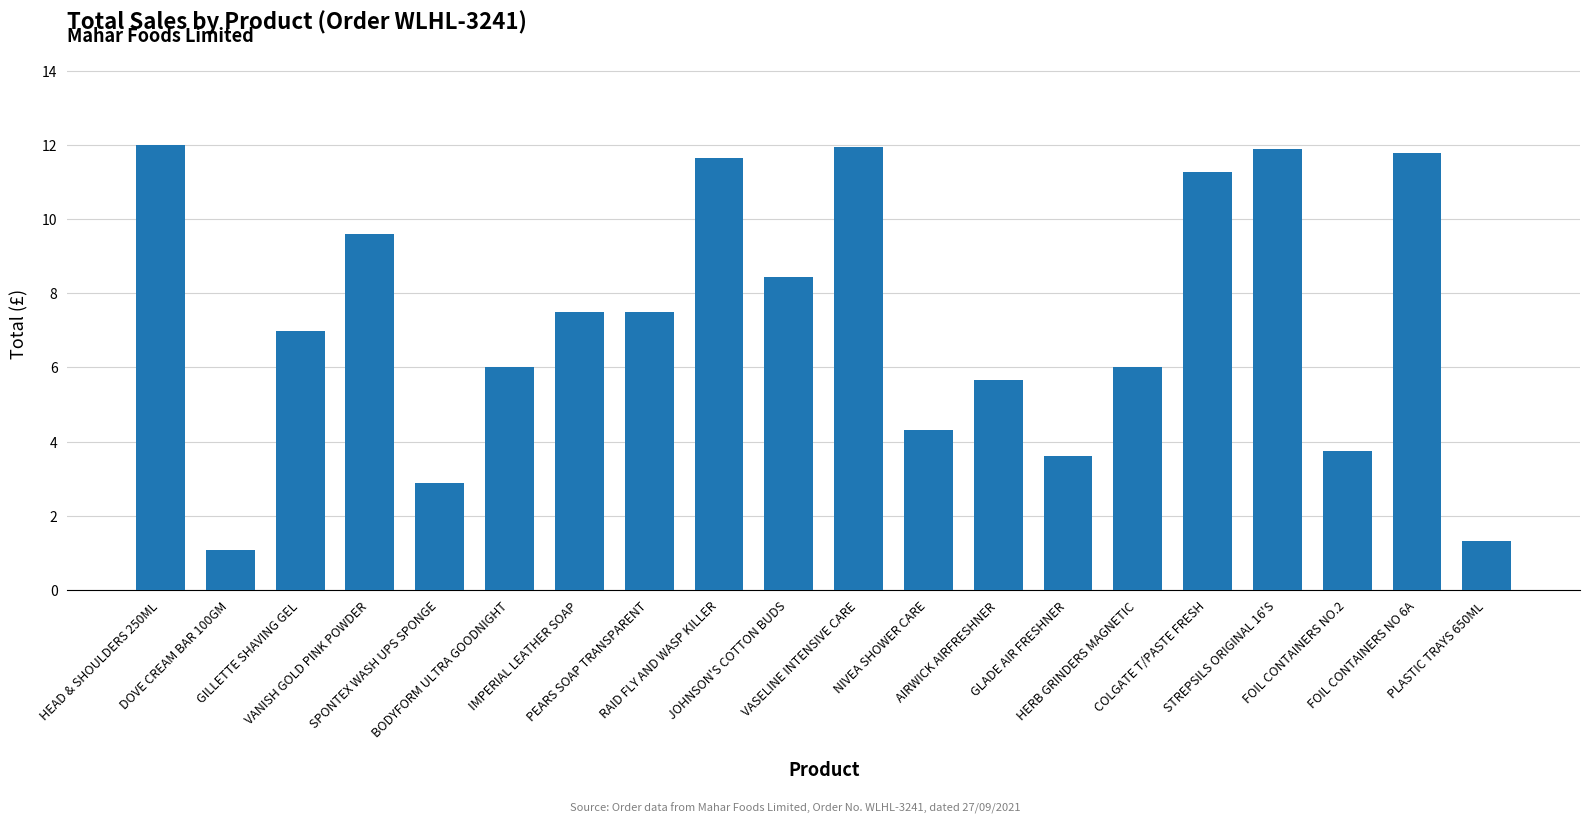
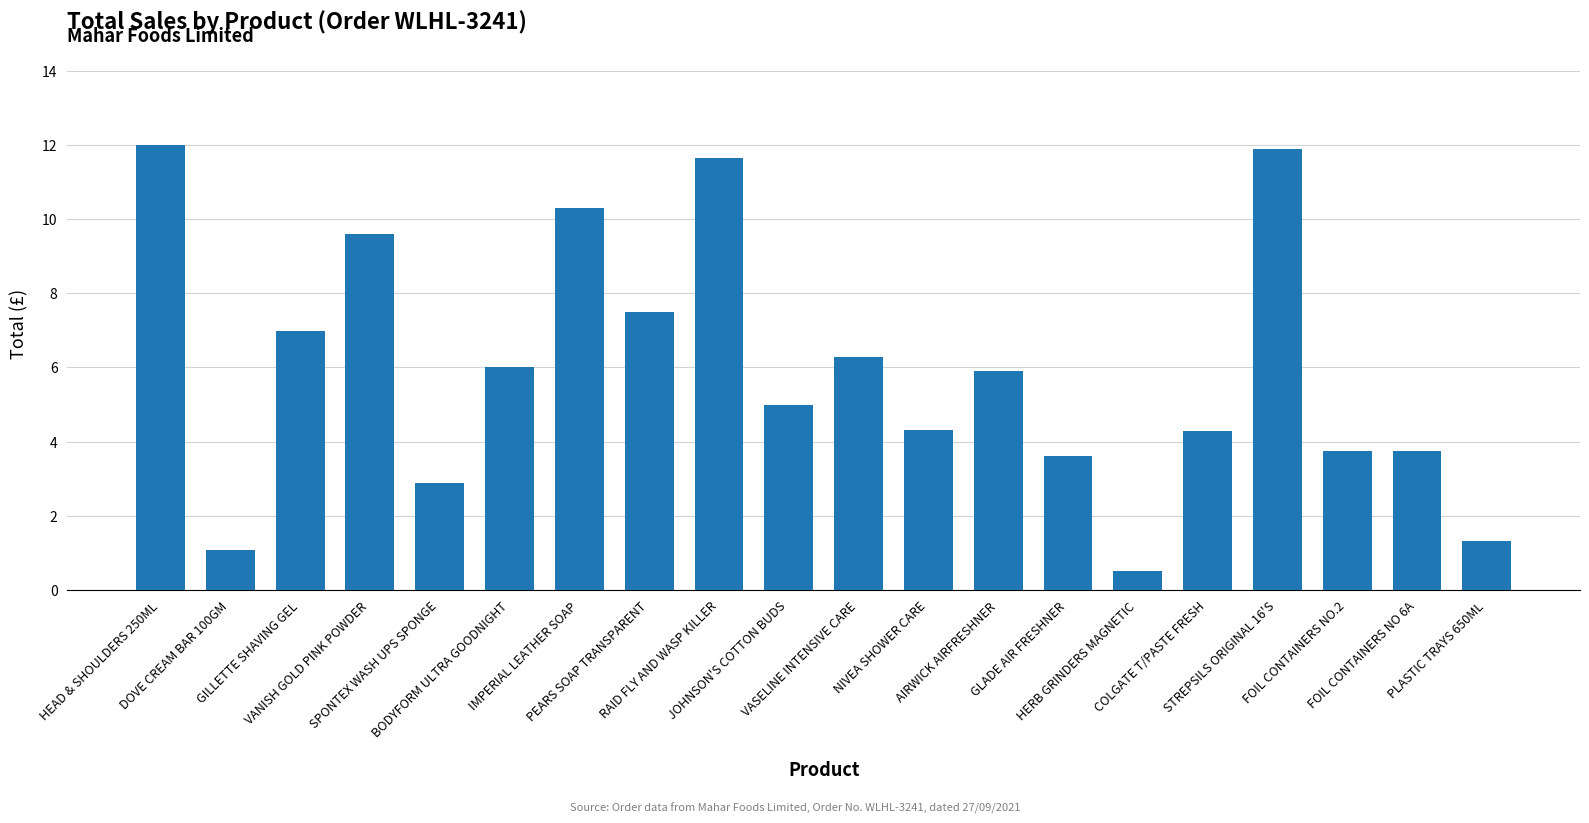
  {
    "HEAD & SHOULDERS 250ML": 12.0,
    "DOVE CREAM BAR 100GM": 1.1,
    "GILLETTE SHAVING GEL": 7.0,
    "VANISH GOLD PINK POWDER": 9.6,
    "SPONTEX WASH UPS SPONGE": 2.9,
    "BODYFORM ULTRA GOODNIGHT": 6.0,
-   "IMPERIAL LEATHER SOAP": 7.5,
+   "IMPERIAL LEATHER SOAP": 10.3,
    "PEARS SOAP TRANSPARENT": 7.5,
    "RAID FLY AND WASP KILLER": 11.7,
-   "JOHNSON'S COTTON BUDS": 8.4,
-   "VASELINE INTENSIVE CARE": 12.0,
+   "JOHNSON'S COTTON BUDS": 5.0,
+   "VASELINE INTENSIVE CARE": 6.3,
    "NIVEA SHOWER CARE": 4.3,
-   "AIRWICK AIRFRESHNER": 5.7,
+   "AIRWICK AIRFRESHNER": 5.9,
    "GLADE AIR FRESHNER": 3.6,
-   "HERB GRINDERS MAGNETIC": 6.0,
-   "COLGATE T/PASTE FRESH": 11.3,
+   "HERB GRINDERS MAGNETIC": 0.5,
+   "COLGATE T/PASTE FRESH": 4.3,
    "STREPSILS ORIGINAL 16'S": 11.9,
    "FOIL CONTAINERS NO.2": 3.8,
-   "FOIL CONTAINERS NO 6A": 11.8,
+   "FOIL CONTAINERS NO 6A": 3.8,
    "PLASTIC TRAYS 650ML": 1.3
  }
